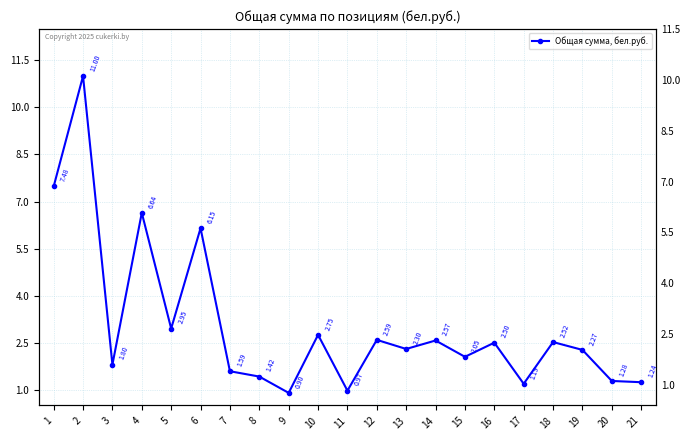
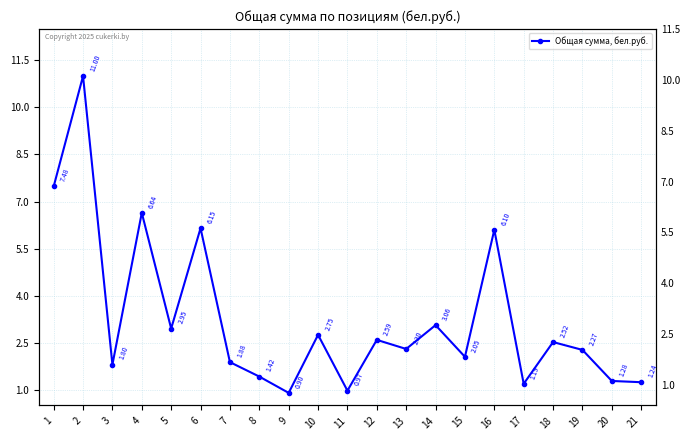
  {
    "1": 7.48,
    "2": 11.00,
    "3": 1.80,
    "4": 6.64,
    "5": 2.95,
    "6": 6.15,
-   "7": 1.59,
+   "7": 1.88,
    "8": 1.42,
    "9": 0.90,
    "10": 2.75,
    "11": 0.97,
    "12": 2.59,
    "13": 2.30,
-   "14": 2.57,
+   "14": 3.06,
    "15": 2.05,
-   "16": 2.50,
+   "16": 6.10,
    "17": 1.19,
    "18": 2.52,
    "19": 2.27,
    "20": 1.28,
    "21": 1.24
  }
